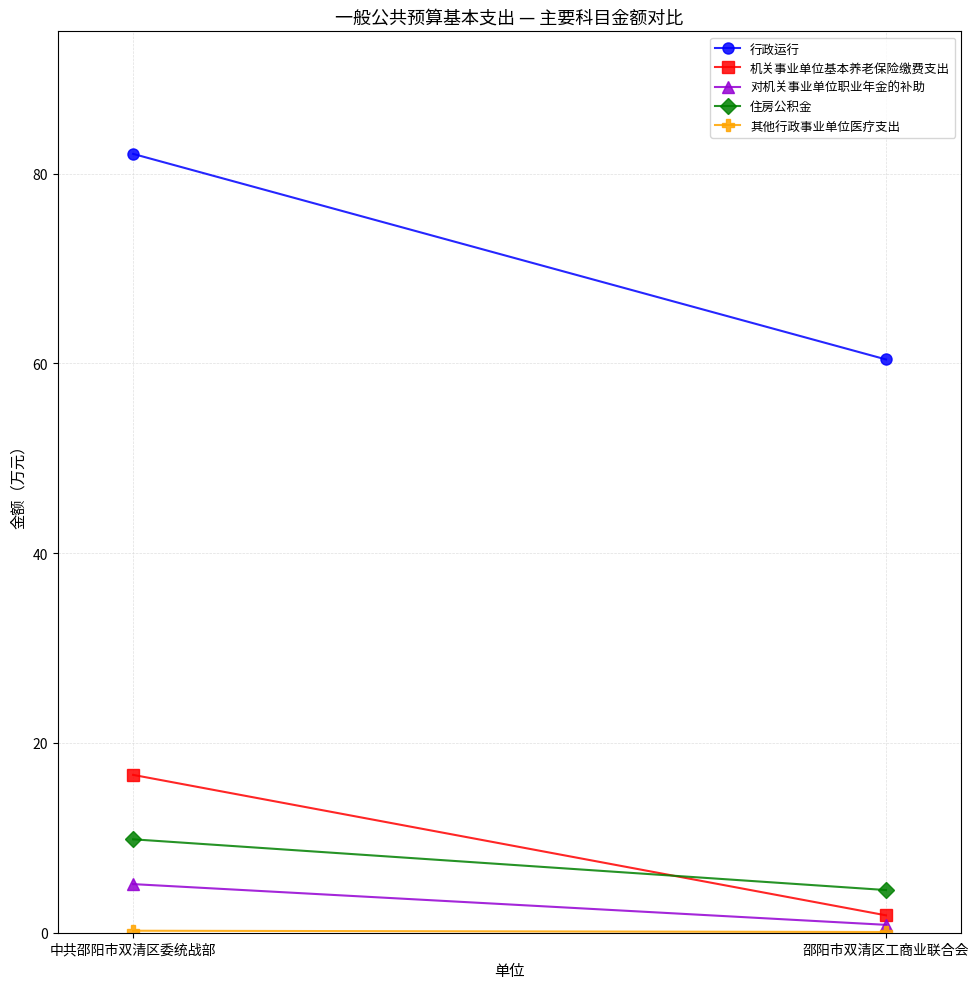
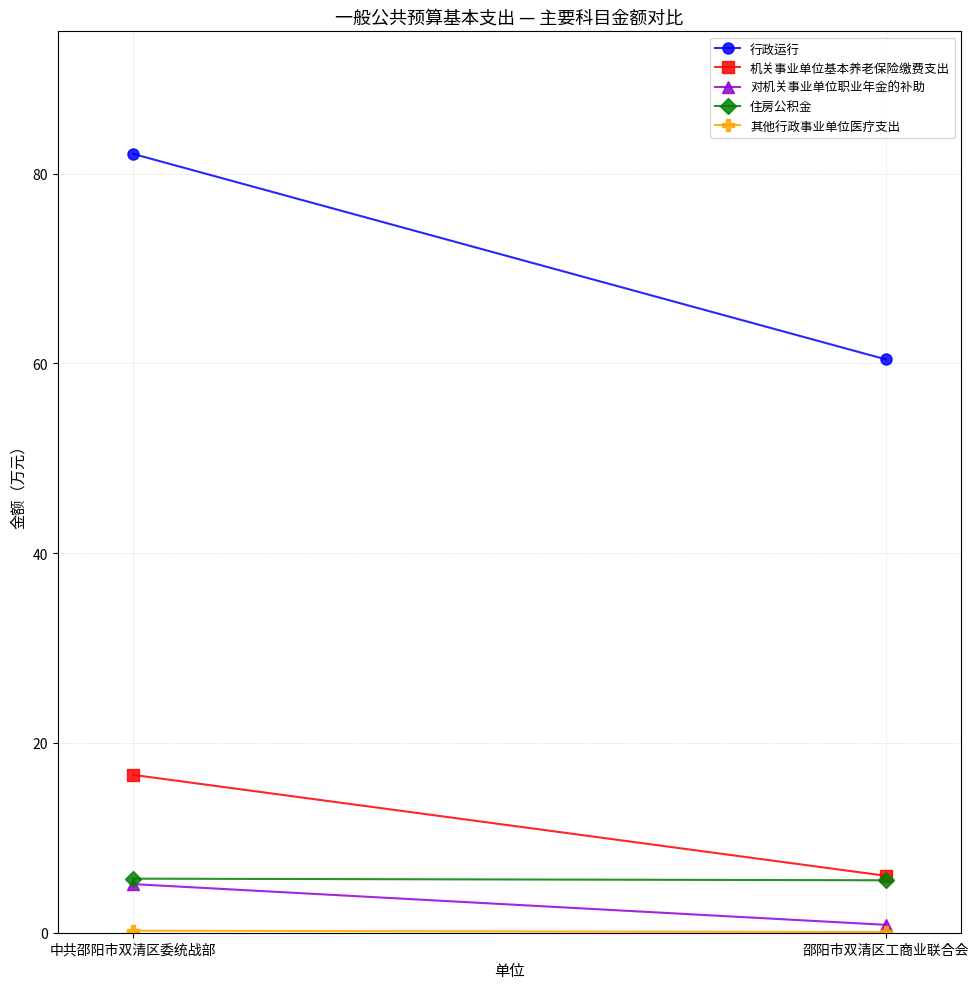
  {
    "行政运行": {
      "中共邵阳市双清区委统战部": 82,
      "邵阳市双清区工商业联合会": 60
    },
    "机关事业单位基本养老保险缴费支出": {
      "中共邵阳市双清区委统战部": 17,
-     "邵阳市双清区工商业联合会": 2
+     "邵阳市双清区工商业联合会": 6
    },
    "对机关事业单位职业年金的补助": {
      "中共邵阳市双清区委统战部": 5,
      "邵阳市双清区工商业联合会": 1
    },
    "住房公积金": {
-     "中共邵阳市双清区委统战部": 10,
-     "邵阳市双清区工商业联合会": 4
+     "中共邵阳市双清区委统战部": 6,
+     "邵阳市双清区工商业联合会": 6
    },
    "其他行政事业单位医疗支出": {
      "中共邵阳市双清区委统战部": 0,
      "邵阳市双清区工商业联合会": 0
    }
  }
